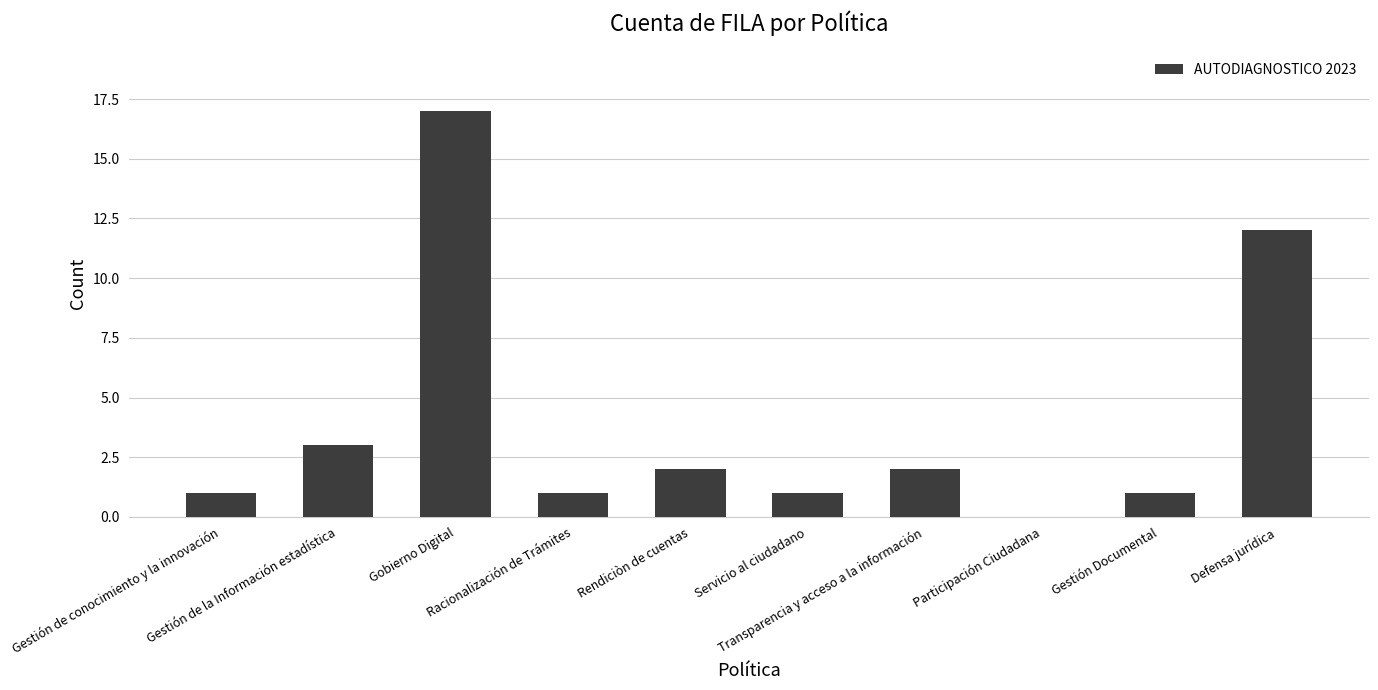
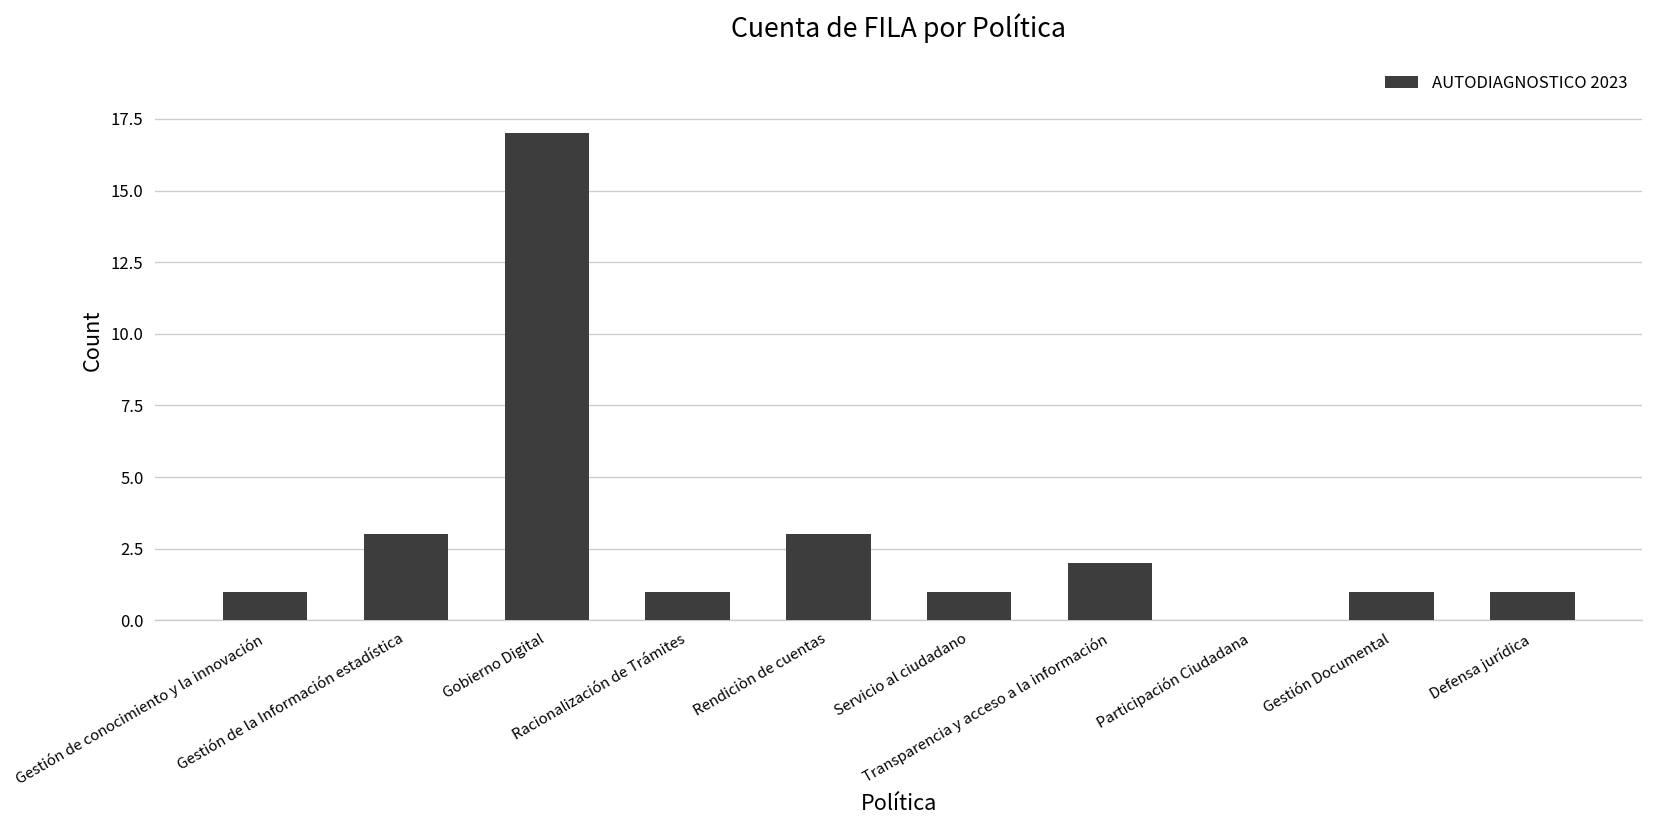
  {
    "Gestión de conocimiento y la innovación": 1,
    "Gestión de la Información estadística": 3,
    "Gobierno Digital": 17,
    "Racionalización de Trámites": 1,
-   "Rendiciòn de cuentas": 2,
+   "Rendiciòn de cuentas": 3,
    "Servicio al ciudadano": 1,
    "Transparencia y acceso a la información": 2,
    "Participación Ciudadana": 0,
    "Gestión Documental": 1,
-   "Defensa jurídica": 12
+   "Defensa jurídica": 1
  }
